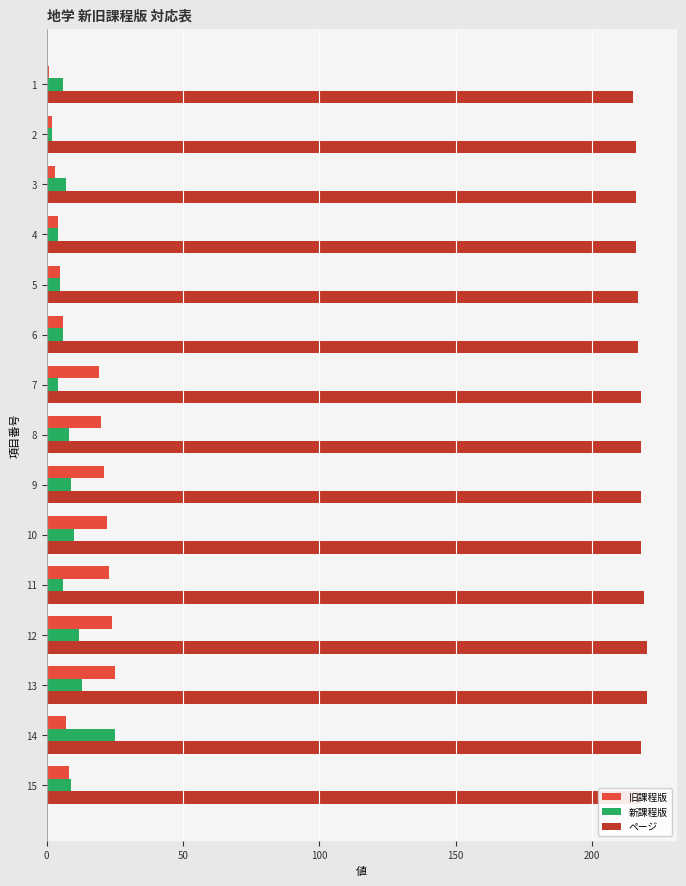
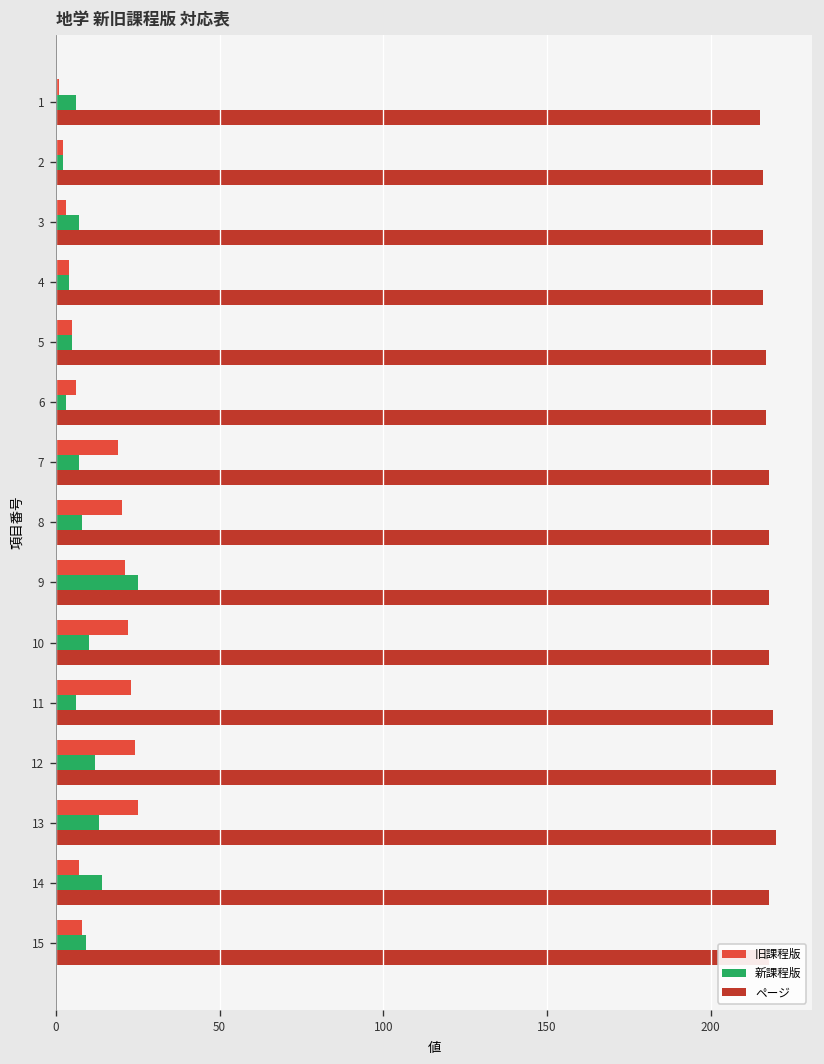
  {
    "新課程版": {
      "1": 6,
      "2": 2,
      "3": 7,
      "4": 4,
      "5": 5,
-     "6": 6,
-     "7": 4,
+     "6": 3,
+     "7": 7,
      "8": 8,
-     "9": 9,
+     "9": 25,
      "10": 10,
      "11": 6,
      "12": 12,
      "13": 13,
-     "14": 25,
+     "14": 14,
      "15": 9
    }
  }
